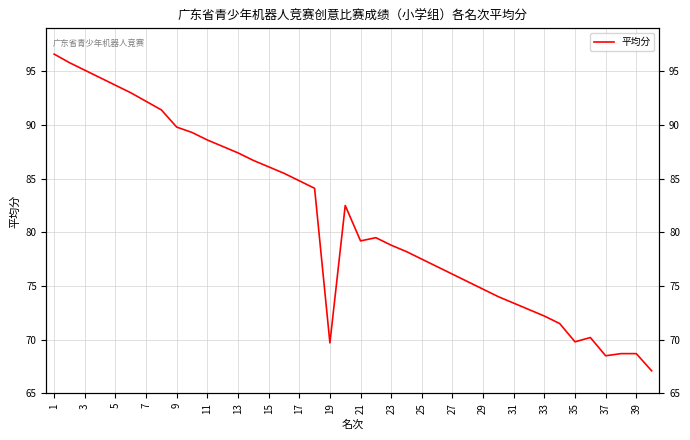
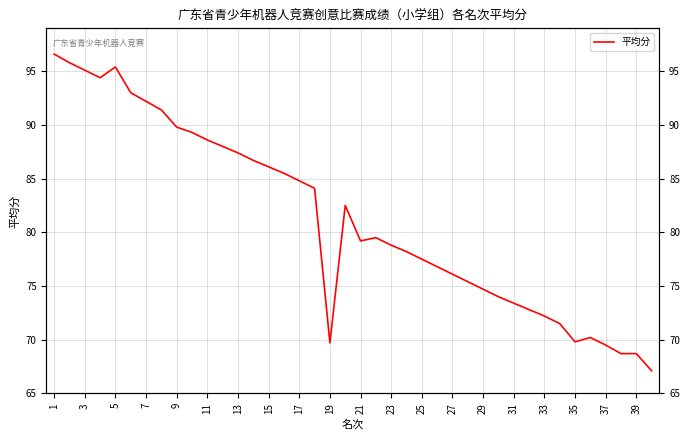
  {
    "1": 96.6,
    "3": 95.1,
-   "5": 93.7,
+   "5": 95.4,
    "7": 92.2,
    "9": 89.8,
    "11": 88.6,
    "13": 87.4,
    "15": 86.1,
    "17": 84.8,
    "19": 69.7,
    "21": 79.2,
    "23": 78.8,
    "25": 77.5,
    "27": 76.1,
    "29": 74.7,
    "31": 73.4,
    "33": 72.2,
    "35": 69.8,
-   "37": 68.5,
+   "37": 69.5,
    "39": 68.7
  }
